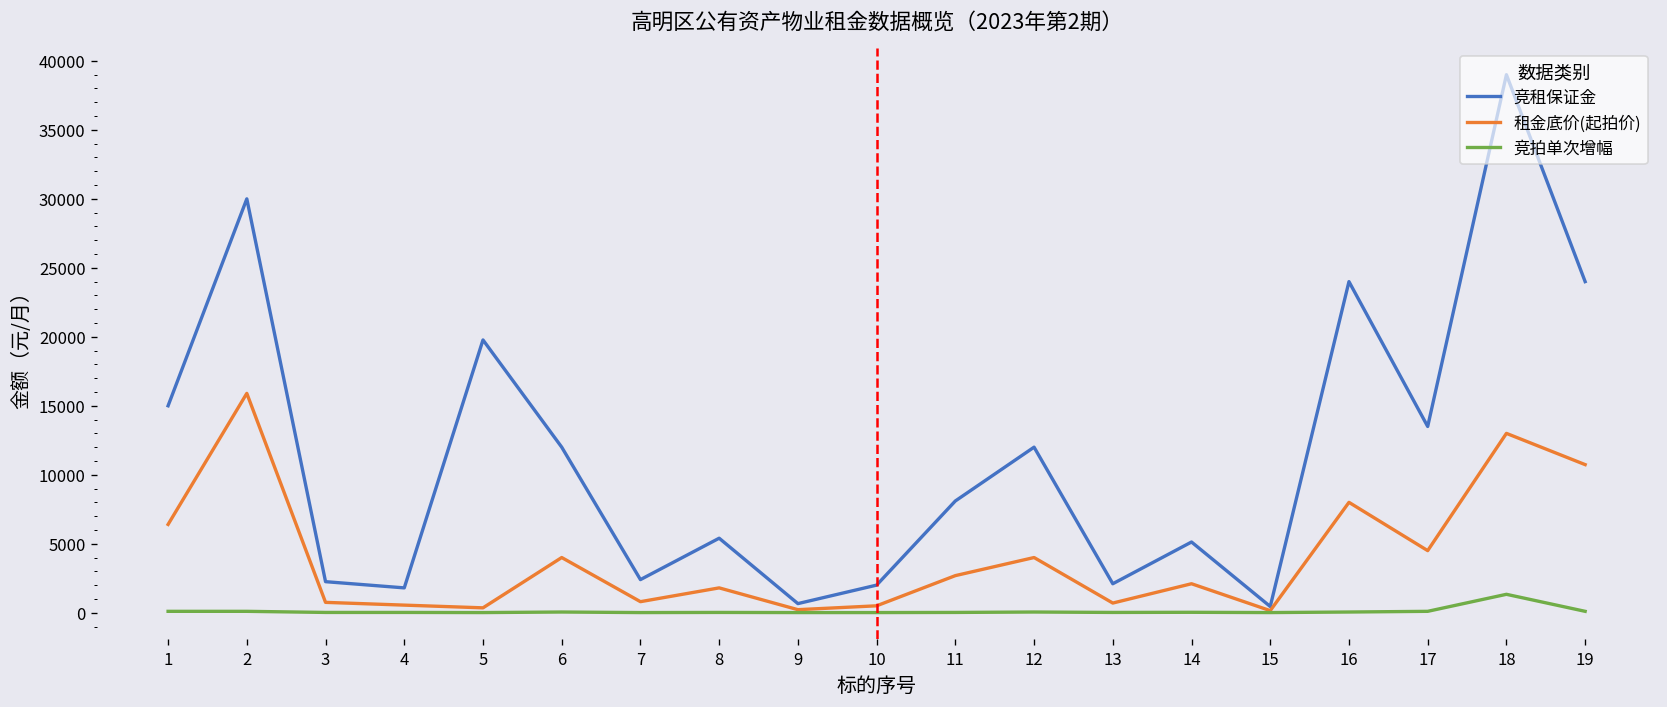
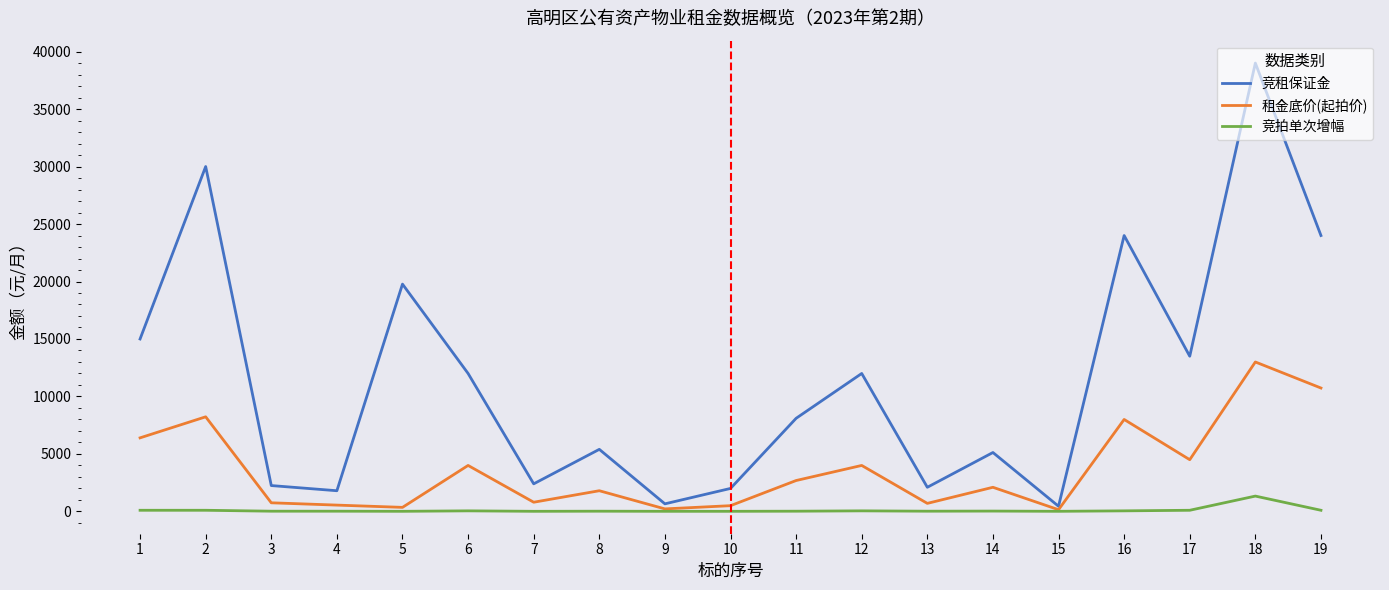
  {
    "竞租保证金": {
      "1": 15000,
      "2": 30000,
      "3": 2300,
      "4": 1800,
      "5": 19800,
      "6": 12000,
      "7": 2400,
      "8": 5400,
      "9": 700,
      "10": 2000,
      "11": 8100,
      "12": 12000,
      "13": 2100,
      "14": 5100,
      "15": 500,
      "16": 24000,
      "17": 13500,
      "19": 24000
    },
    "租金底价(起拍价)": {
      "1": 6400,
-     "2": 15900,
+     "2": 8200,
      "3": 800,
      "4": 600,
      "5": 400,
      "6": 4000,
      "7": 800,
      "8": 1800,
      "10": 500,
      "11": 2700,
      "12": 4000,
      "13": 700,
      "14": 2100,
      "16": 8000,
      "17": 4500,
      "18": 13000,
      "19": 10700
    },
    "竞拍单次增幅": {
      "1": 100,
      "2": 100,
      "3": 0,
      "4": 0,
      "5": 0,
      "6": 100,
      "7": 0,
      "8": 0,
      "10": 0,
      "11": 0,
      "12": 100,
      "13": 0,
      "14": 0,
      "16": 100,
      "17": 100,
      "18": 1300,
      "19": 100
    }
  }
